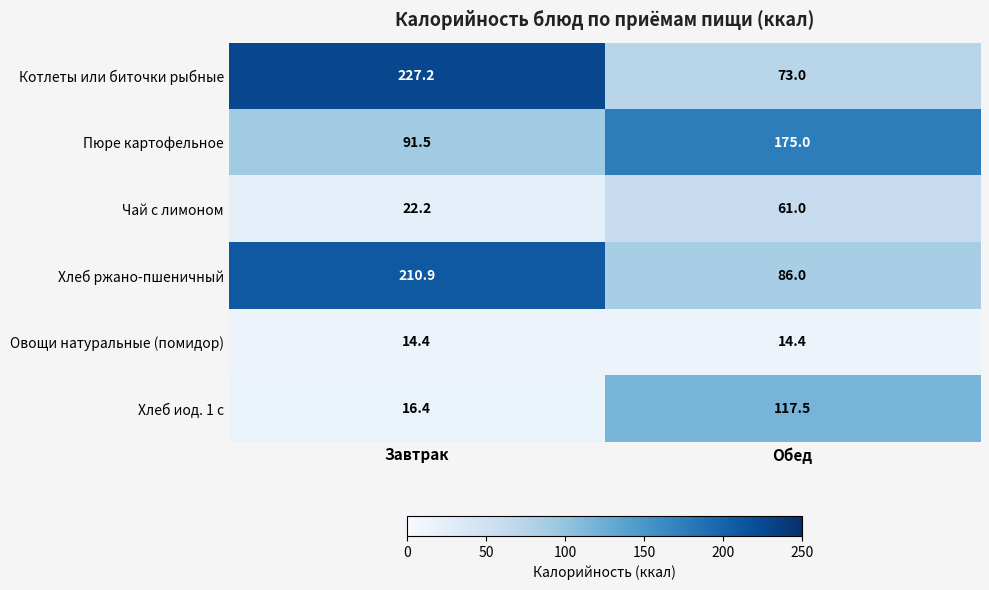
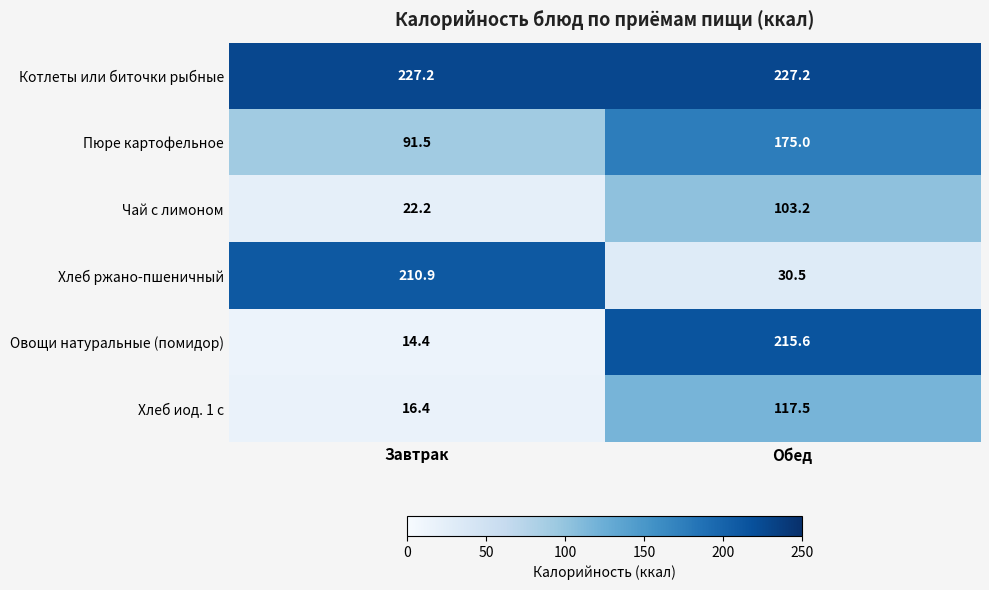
  {
    "Котлеты или биточки рыбные": {
      "Завтрак": 227.2,
-     "Обед": 73.0
+     "Обед": 227.2
    },
    "Пюре картофельное": {
      "Завтрак": 91.5,
      "Обед": 175.0
    },
    "Чай с лимоном": {
      "Завтрак": 22.2,
-     "Обед": 61.0
+     "Обед": 103.2
    },
    "Хлеб ржано-пшеничный": {
      "Завтрак": 210.9,
-     "Обед": 86.0
+     "Обед": 30.5
    },
    "Овощи натуральные (помидор)": {
      "Завтрак": 14.4,
-     "Обед": 14.4
+     "Обед": 215.6
    },
    "Хлеб иод. 1 с": {
      "Завтрак": 16.4,
      "Обед": 117.5
    }
  }
